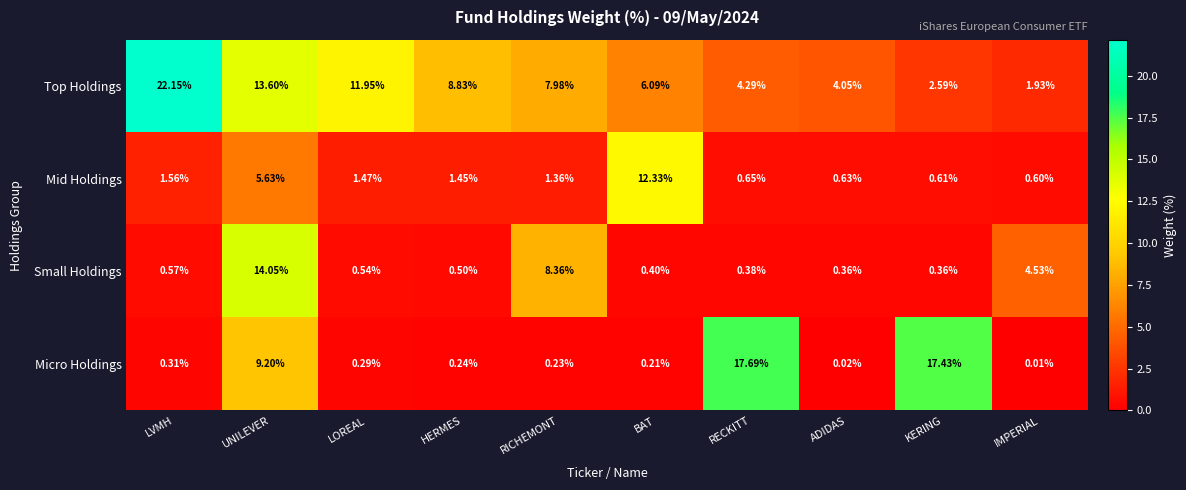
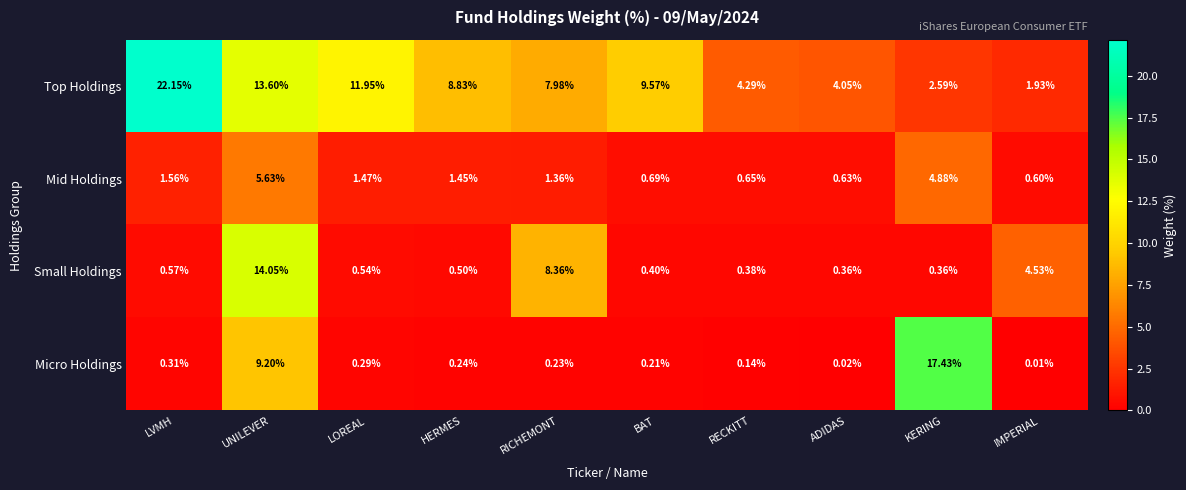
  {
    "Top Holdings": {
      "LVMH": "22.15%",
      "UNILEVER": "13.60%",
      "LOREAL": "11.95%",
      "HERMES": "8.83%",
      "RICHEMONT": "7.98%",
-     "BAT": "6.09%",
+     "BAT": "9.57%",
      "RECKITT": "4.29%",
      "ADIDAS": "4.05%",
      "KERING": "2.59%",
      "IMPERIAL": "1.93%"
    },
    "Mid Holdings": {
      "LVMH": "1.56%",
      "UNILEVER": "5.63%",
      "LOREAL": "1.47%",
      "HERMES": "1.45%",
      "RICHEMONT": "1.36%",
-     "BAT": "12.33%",
+     "BAT": "0.69%",
      "RECKITT": "0.65%",
      "ADIDAS": "0.63%",
-     "KERING": "0.61%",
+     "KERING": "4.88%",
      "IMPERIAL": "0.60%"
    },
    "Small Holdings": {
      "LVMH": "0.57%",
      "UNILEVER": "14.05%",
      "LOREAL": "0.54%",
      "HERMES": "0.50%",
      "RICHEMONT": "8.36%",
      "BAT": "0.40%",
      "RECKITT": "0.38%",
      "ADIDAS": "0.36%",
      "KERING": "0.36%",
      "IMPERIAL": "4.53%"
    },
    "Micro Holdings": {
      "LVMH": "0.31%",
      "UNILEVER": "9.20%",
      "LOREAL": "0.29%",
      "HERMES": "0.24%",
      "RICHEMONT": "0.23%",
      "BAT": "0.21%",
-     "RECKITT": "17.69%",
+     "RECKITT": "0.14%",
      "ADIDAS": "0.02%",
      "KERING": "17.43%",
      "IMPERIAL": "0.01%"
    }
  }
